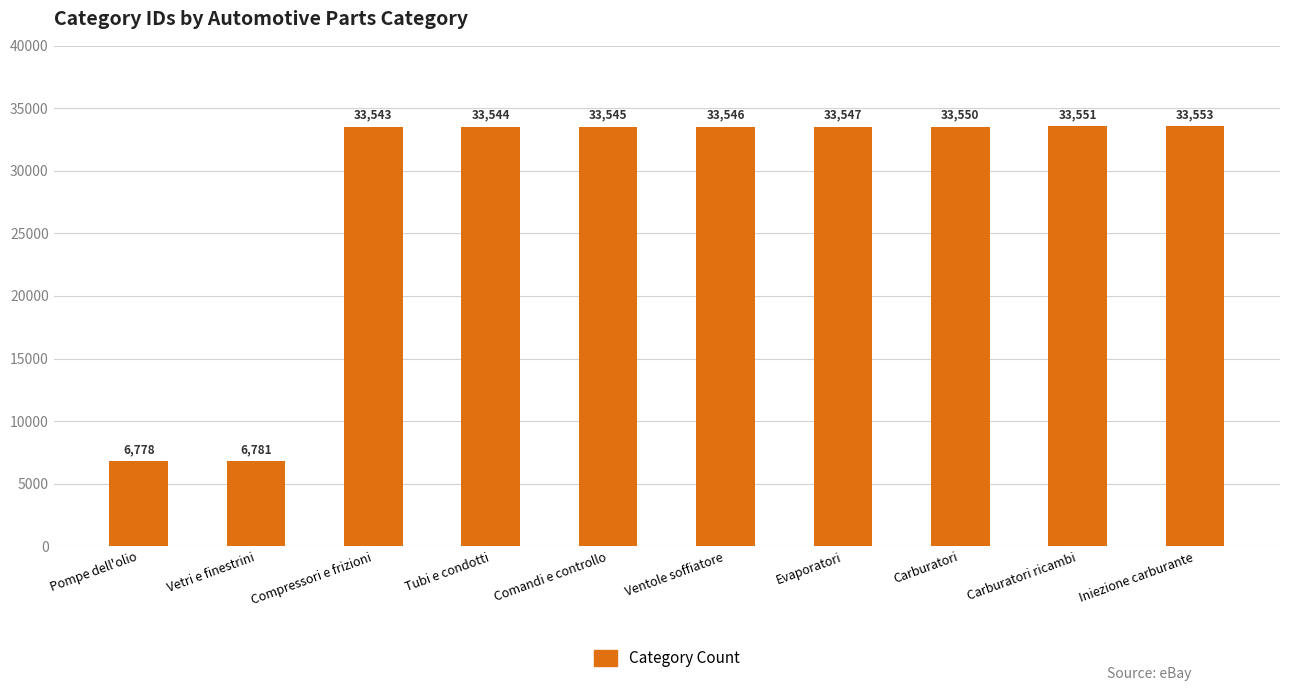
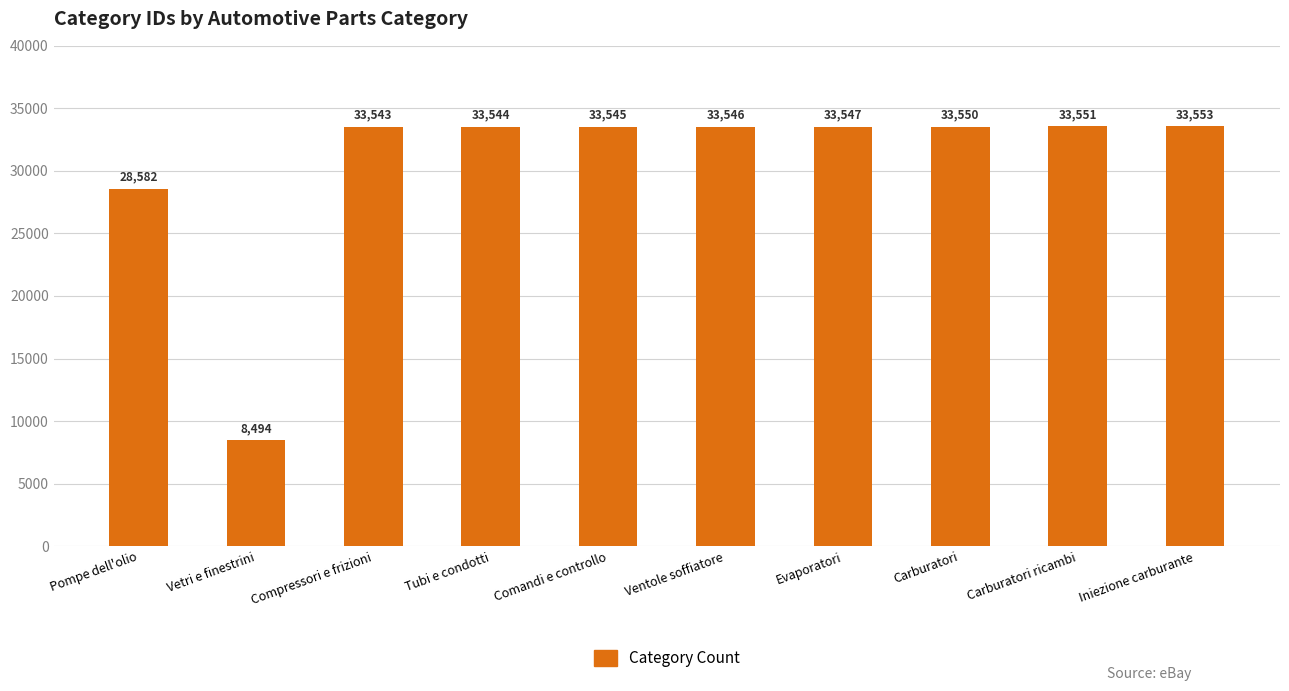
  {
-   "Pompe dell'olio": "6,778",
-   "Vetri e finestrini": "6,781",
+   "Pompe dell'olio": "28,582",
+   "Vetri e finestrini": "8,494",
    "Compressori e frizioni": "33,543",
    "Tubi e condotti": "33,544",
    "Comandi e controllo": "33,545",
    "Ventole soffiatore": "33,546",
    "Evaporatori": "33,547",
    "Carburatori": "33,550",
    "Carburatori ricambi": "33,551",
    "Iniezione carburante": "33,553"
  }
